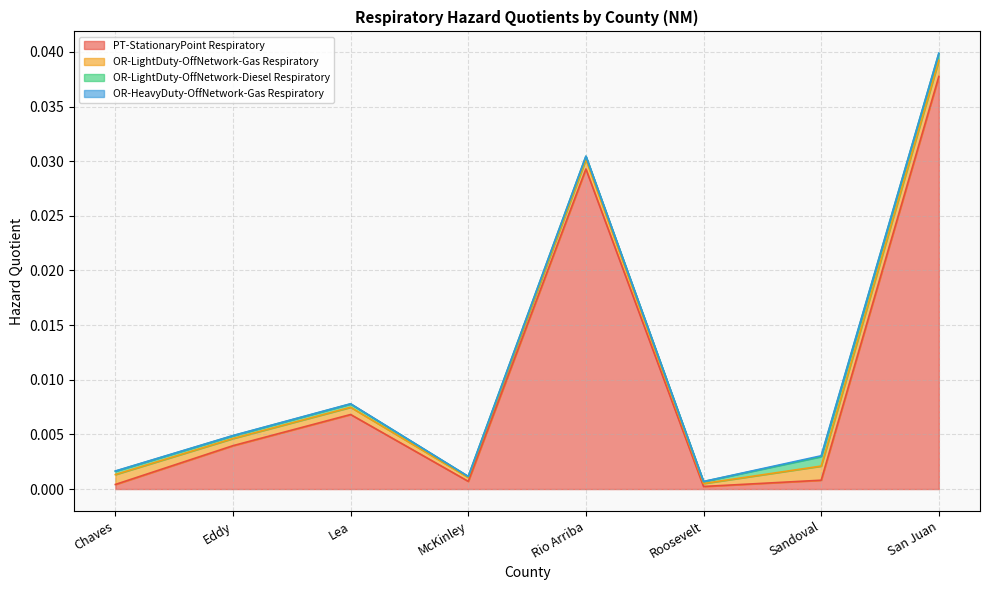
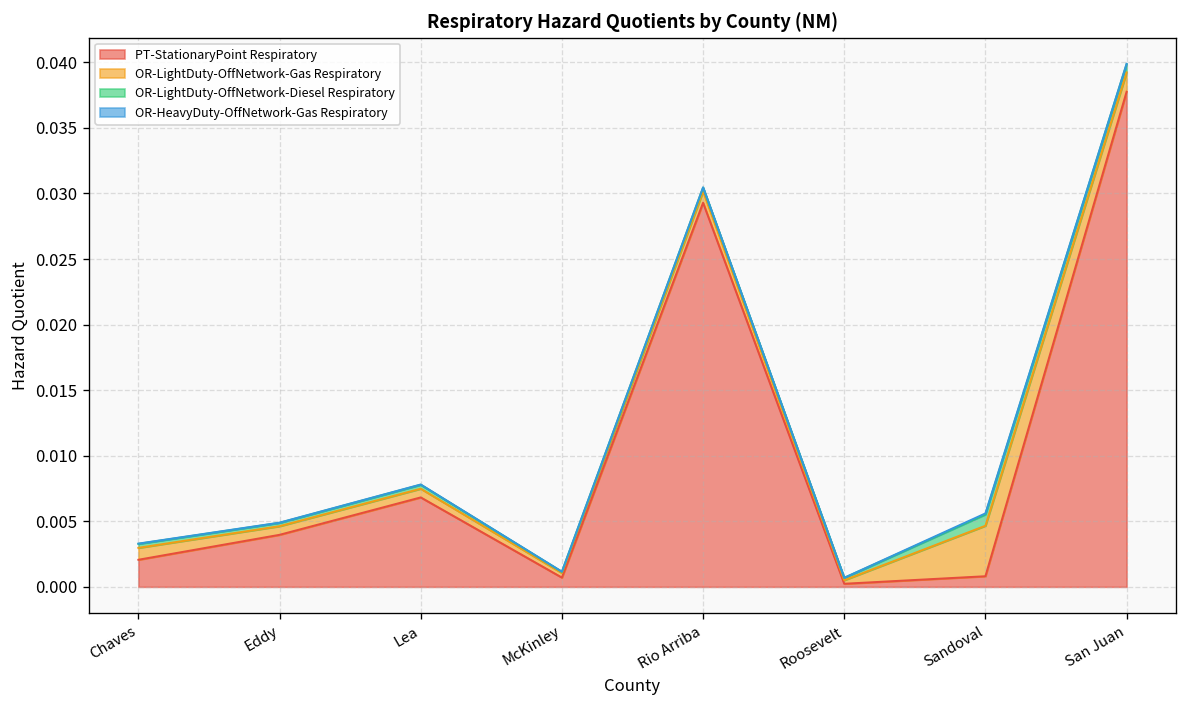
  {
    "PT-StationaryPoint Respiratory": {
-     "Chaves": 0.0004,
+     "Chaves": 0.0021,
      "Eddy": 0.0040,
      "Lea": 0.0068,
      "McKinley": 0.0007,
      "Rio Arriba": 0.0293,
      "Roosevelt": 0.0002,
      "Sandoval": 0.0008,
      "San Juan": 0.0378
    },
    "OR-LightDuty-OffNetwork-Gas Respiratory": {
      "Chaves": 0.0009,
      "Eddy": 0.0007,
      "Lea": 0.0007,
      "Rio Arriba": 0.0009,
-     "Sandoval": 0.0013,
+     "Sandoval": 0.0039,
      "San Juan": 0.0015
    }
  }
